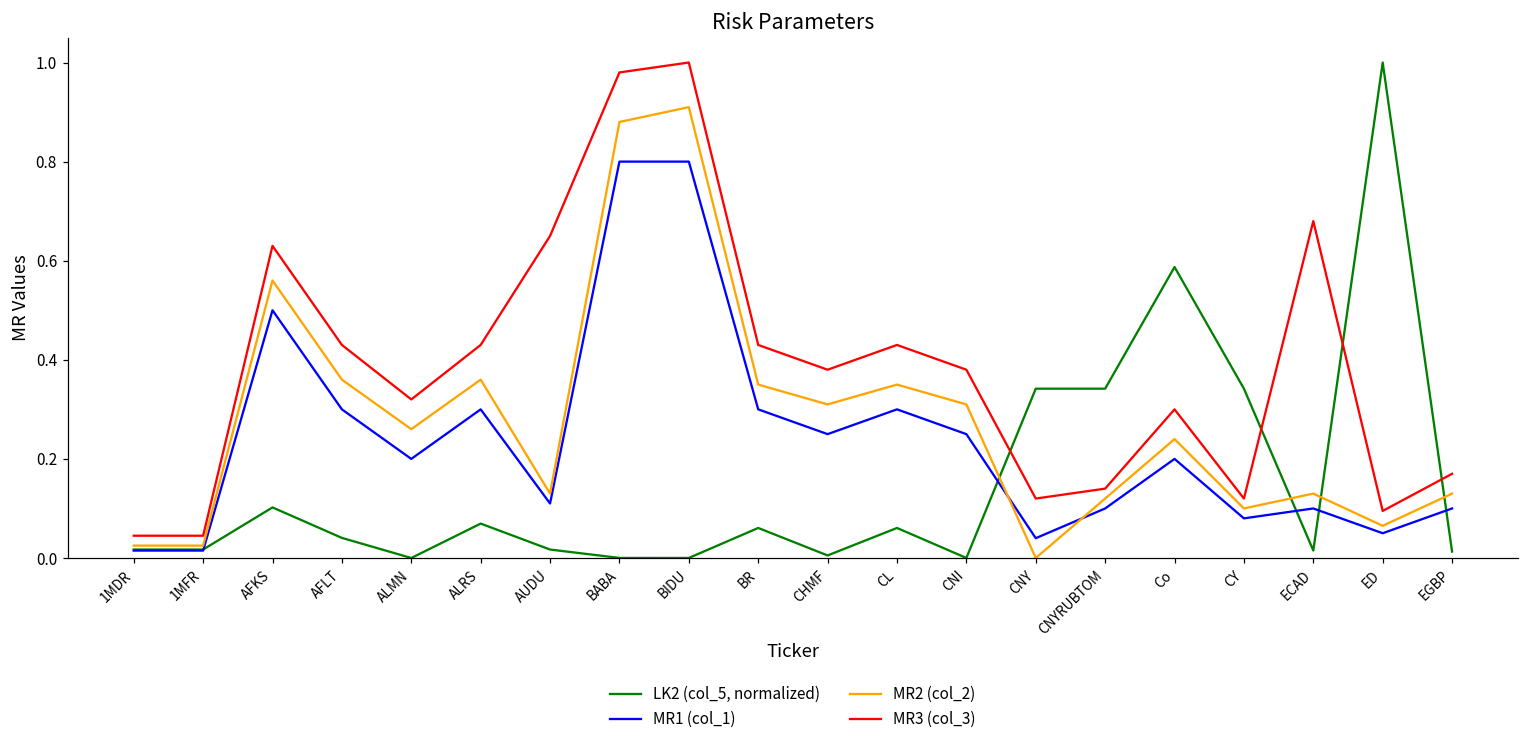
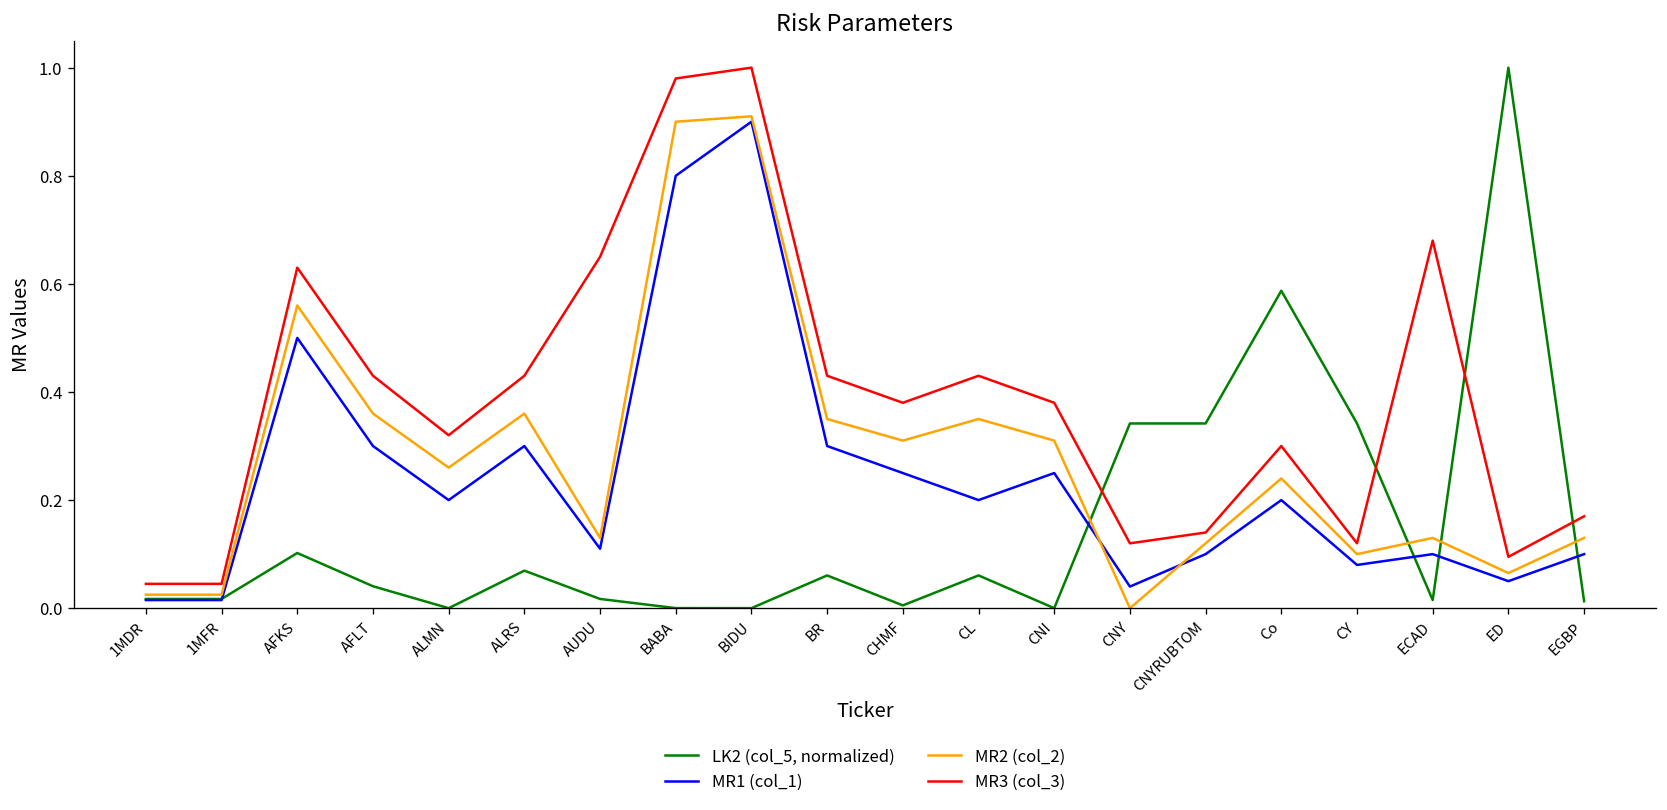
  {
    "LK2 (col_5, normalized)": {
      "AFKS": 0.10,
      "AFLT": 0.04,
      "ALMN": 0.00,
      "ALRS": 0.07,
      "AUDU": 0.02,
      "BABA": 0.00,
      "BIDU": 0.00,
      "BR": 0.06,
      "CHMF": 0.01,
      "CL": 0.06,
      "CNI": 0.00,
      "CNY": 0.34,
      "CNYRUBTOM": 0.34,
      "Co": 0.59,
      "CY": 0.34,
      "ECAD": 0.02,
      "ED": 1.00,
      "EGBP": 0.01
    },
    "MR1 (col_1)": {
      "AFKS": 0.5,
      "AFLT": 0.3,
      "ALMN": 0.2,
      "ALRS": 0.3,
      "AUDU": 0.11,
      "BABA": 0.8,
-     "BIDU": 0.8,
+     "BIDU": 0.9,
      "BR": 0.3,
      "CHMF": 0.25,
-     "CL": 0.3,
+     "CL": 0.2,
      "CNI": 0.25,
      "CNY": 0.04,
      "CNYRUBTOM": 0.1,
      "Co": 0.2,
      "CY": 0.08,
      "ECAD": 0.1,
      "ED": 0.05,
      "EGBP": 0.1
    },
    "MR2 (col_2)": {
      "1MDR": 0.03,
      "1MFR": 0.03,
      "AFKS": 0.56,
      "AFLT": 0.36,
      "ALMN": 0.26,
      "ALRS": 0.36,
      "AUDU": 0.13,
-     "BABA": 0.88,
+     "BABA": 0.90,
      "BIDU": 0.91,
      "BR": 0.35,
      "CHMF": 0.31,
      "CL": 0.35,
      "CNI": 0.31,
      "CNY": 0.00,
      "CNYRUBTOM": 0.12,
      "Co": 0.24,
      "CY": 0.10,
      "ECAD": 0.13,
      "ED": 0.07,
      "EGBP": 0.13
    },
    "MR3 (col_3)": {
      "1MDR": 0.05,
      "1MFR": 0.05,
      "AFKS": 0.63,
      "AFLT": 0.43,
      "ALMN": 0.32,
      "ALRS": 0.43,
      "AUDU": 0.65,
      "BABA": 0.98,
      "BIDU": 1.00,
      "BR": 0.43,
      "CHMF": 0.38,
      "CL": 0.43,
      "CNI": 0.38,
      "CNY": 0.12,
      "CNYRUBTOM": 0.14,
      "Co": 0.30,
      "CY": 0.12,
      "ECAD": 0.68,
      "ED": 0.10,
      "EGBP": 0.17
    }
  }
